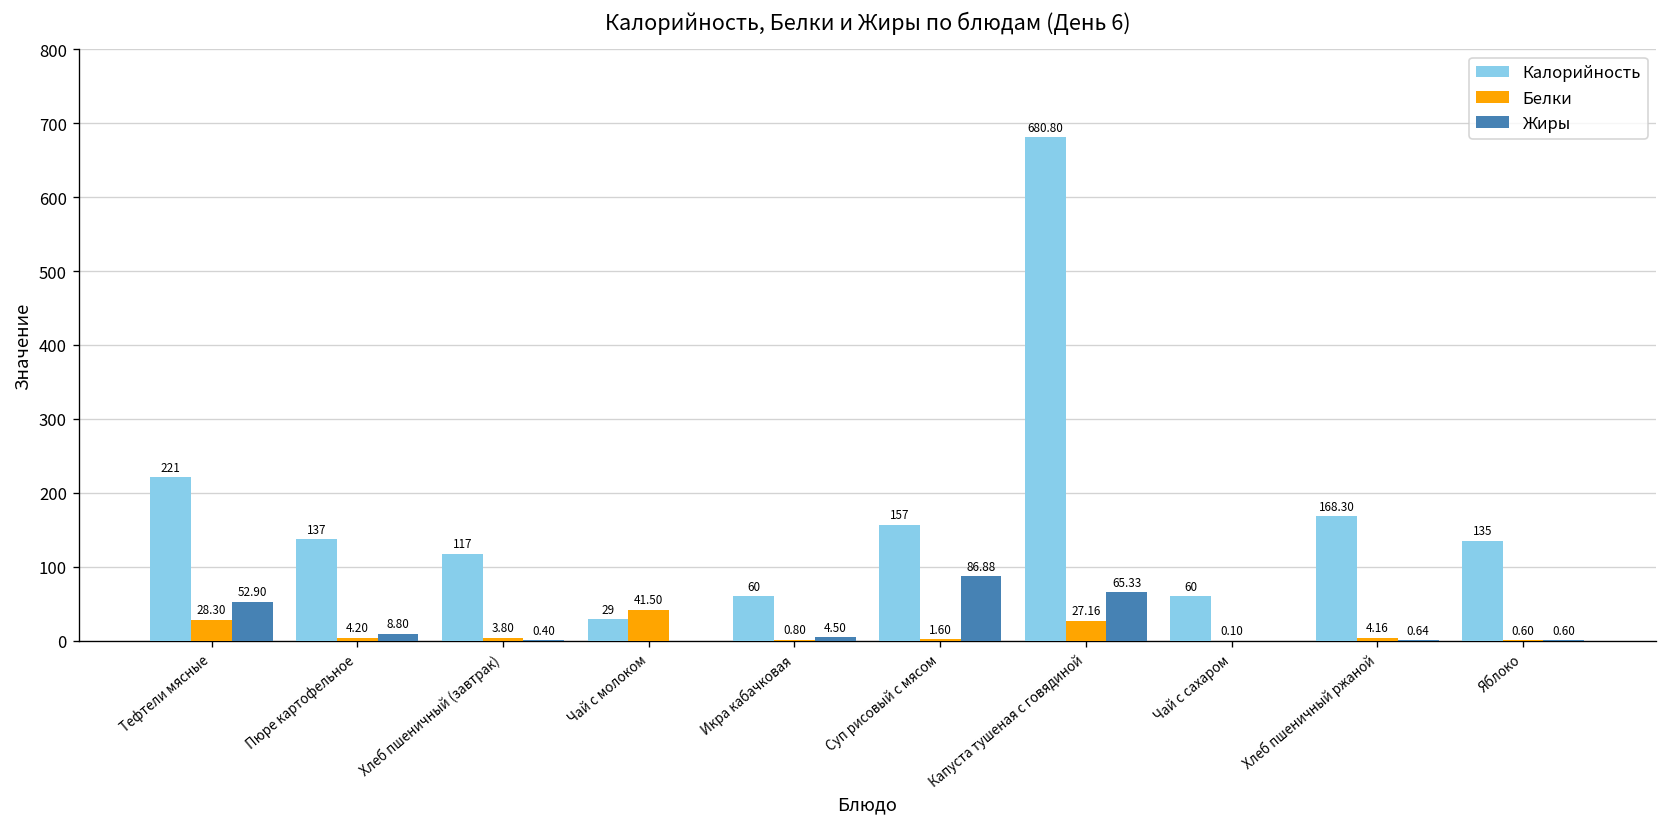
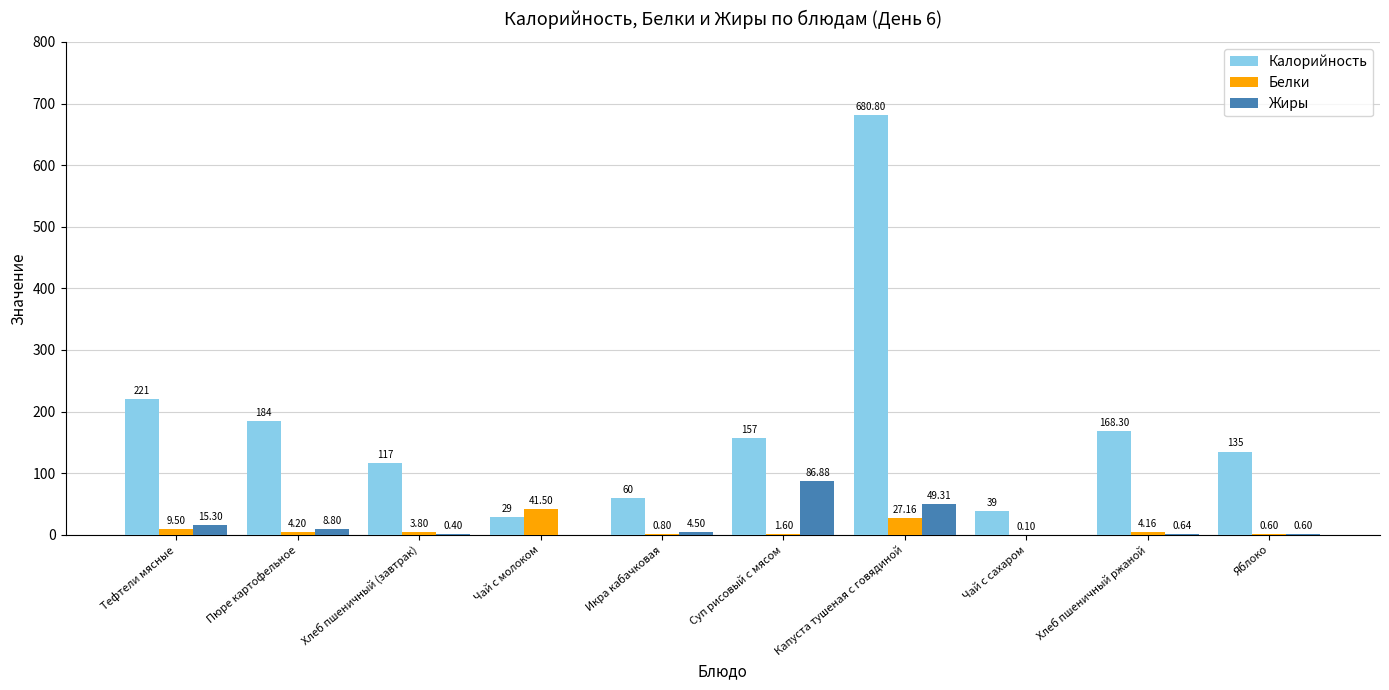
  {
    "Калорийность": {
      "Тефтели мясные": 221,
-     "Пюре картофельное": 137,
+     "Пюре картофельное": 184,
      "Хлеб пшеничный (завтрак)": 117,
      "Чай с молоком": 29,
      "Икра кабачковая": 60,
      "Суп рисовый с мясом": 157,
      "Капуста тушеная с говядиной": 680.80,
-     "Чай с сахаром": 60,
+     "Чай с сахаром": 39,
      "Хлеб пшеничный ржаной": 168.30,
      "Яблоко": 135
    },
    "Белки": {
-     "Тефтели мясные": 28.30,
+     "Тефтели мясные": 9.50,
      "Пюре картофельное": 4.20,
      "Хлеб пшеничный (завтрак)": 3.80,
      "Чай с молоком": 41.50,
      "Икра кабачковая": 0.80,
      "Суп рисовый с мясом": 1.60,
      "Капуста тушеная с говядиной": 27.16,
      "Чай с сахаром": 0.10,
      "Хлеб пшеничный ржаной": 4.16,
      "Яблоко": 0.60
    },
    "Жиры": {
-     "Тефтели мясные": 52.90,
+     "Тефтели мясные": 15.30,
      "Пюре картофельное": 8.80,
      "Хлеб пшеничный (завтрак)": 0.40,
      "Икра кабачковая": 4.50,
      "Суп рисовый с мясом": 86.88,
-     "Капуста тушеная с говядиной": 65.33,
+     "Капуста тушеная с говядиной": 49.31,
      "Хлеб пшеничный ржаной": 0.64,
      "Яблоко": 0.60
    }
  }
